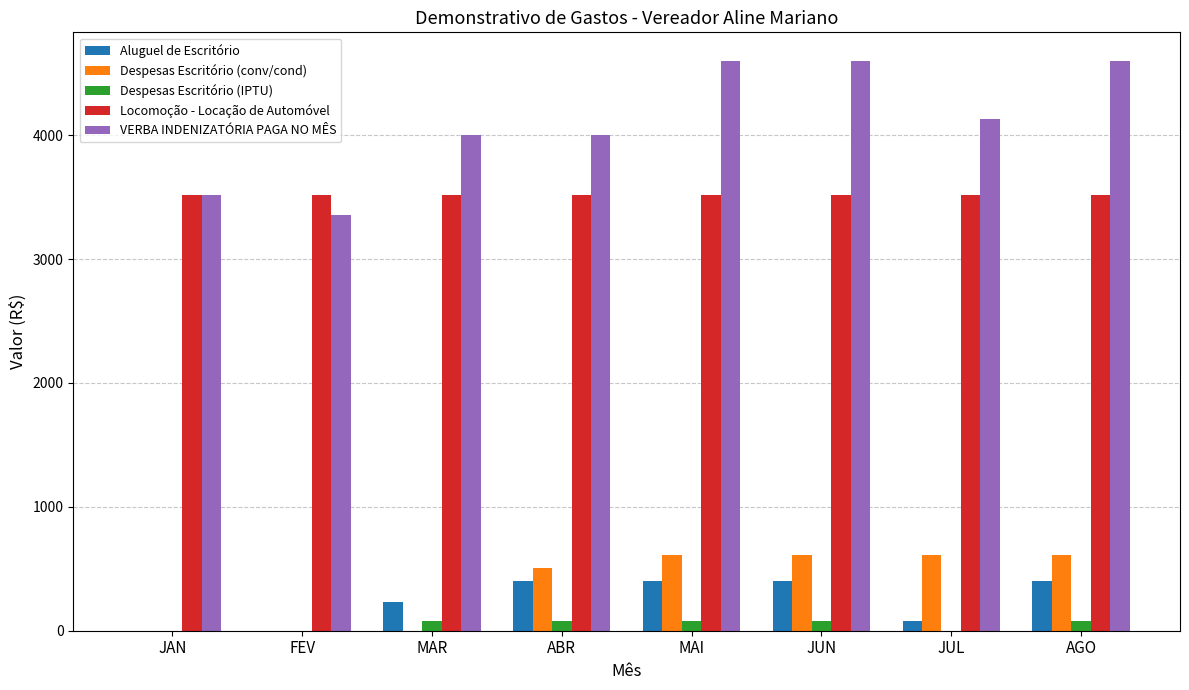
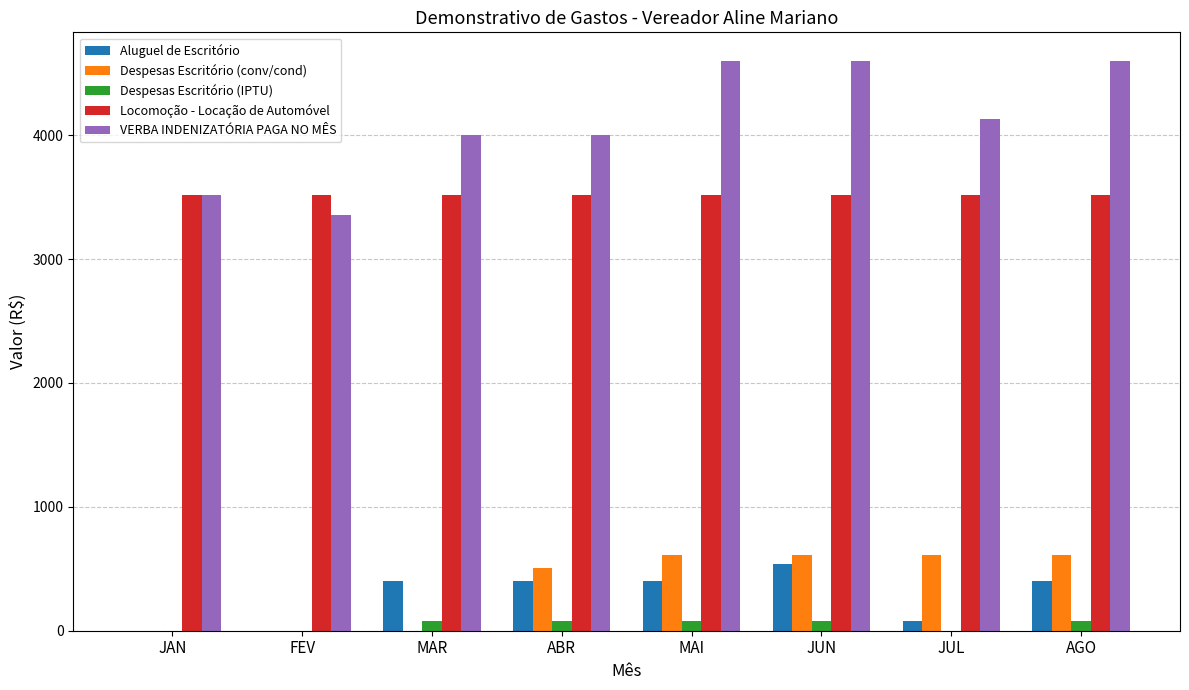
  {
    "Aluguel de Escritório": {
      "JAN": 0,
      "FEV": 0,
-     "MAR": 230,
+     "MAR": 400,
      "ABR": 400,
      "MAI": 400,
-     "JUN": 400,
+     "JUN": 540,
      "JUL": 80,
      "AGO": 400
    },
    "Despesas Escritório (conv/cond)": {
      "JAN": 0,
      "FEV": 0,
      "MAR": 0,
      "ABR": 510,
      "MAI": 610,
      "JUN": 610,
      "JUL": 610,
      "AGO": 610
    },
    "Despesas Escritório (IPTU)": {
      "JAN": 0,
      "FEV": 0,
      "MAR": 80,
      "ABR": 80,
      "MAI": 80,
      "JUN": 80,
      "JUL": 0,
      "AGO": 80
    },
    "Locomoção - Locação de Automóvel": {
      "JAN": 3520,
      "FEV": 3520,
      "MAR": 3520,
      "ABR": 3520,
      "MAI": 3520,
      "JUN": 3520,
      "JUL": 3520,
      "AGO": 3520
    },
    "VERBA INDENIZATÓRIA PAGA NO MÊS": {
      "JAN": 3520,
      "FEV": 3360,
      "MAR": 4000,
      "ABR": 4000,
      "MAI": 4600,
      "JUN": 4600,
      "JUL": 4130,
      "AGO": 4600
    }
  }
